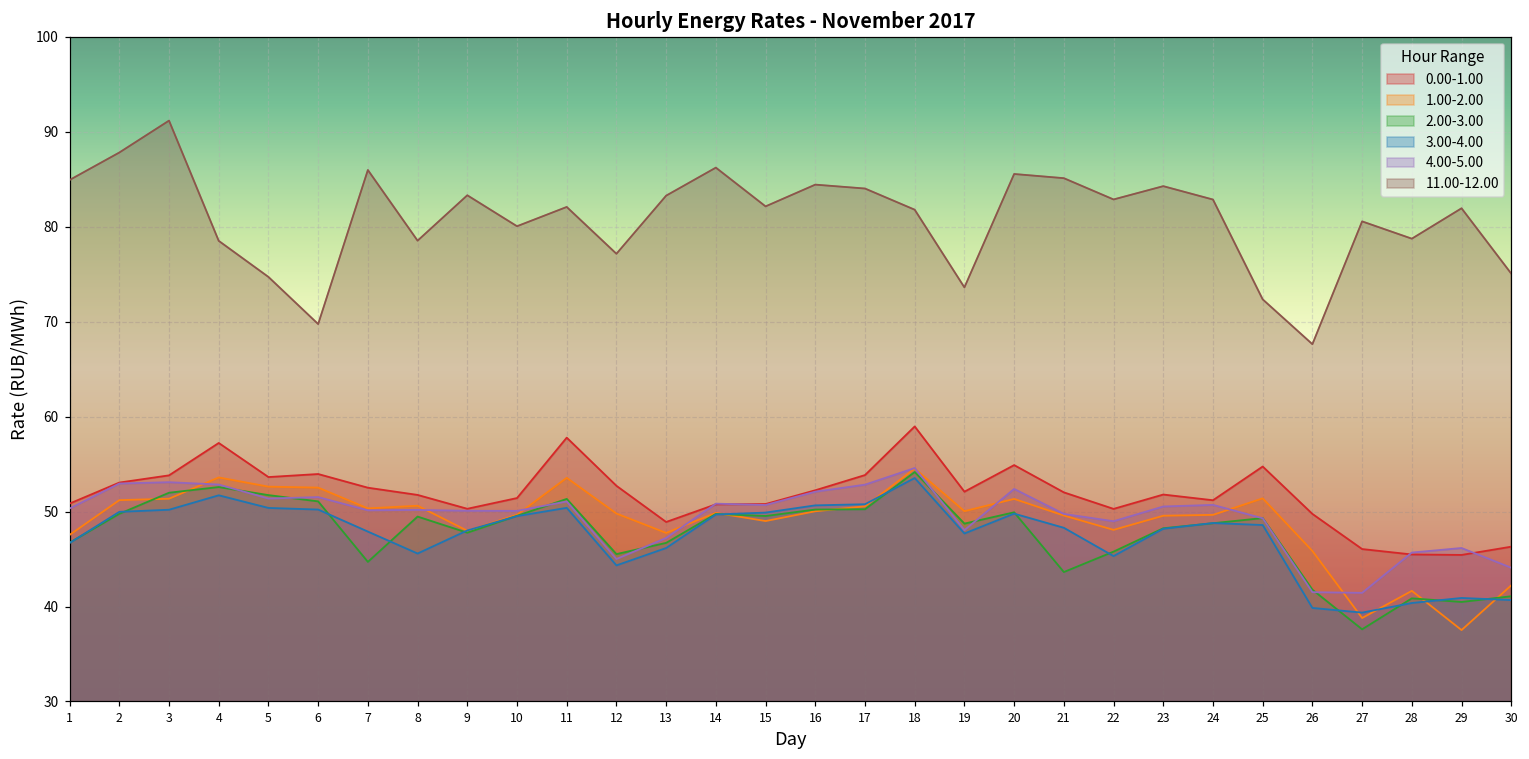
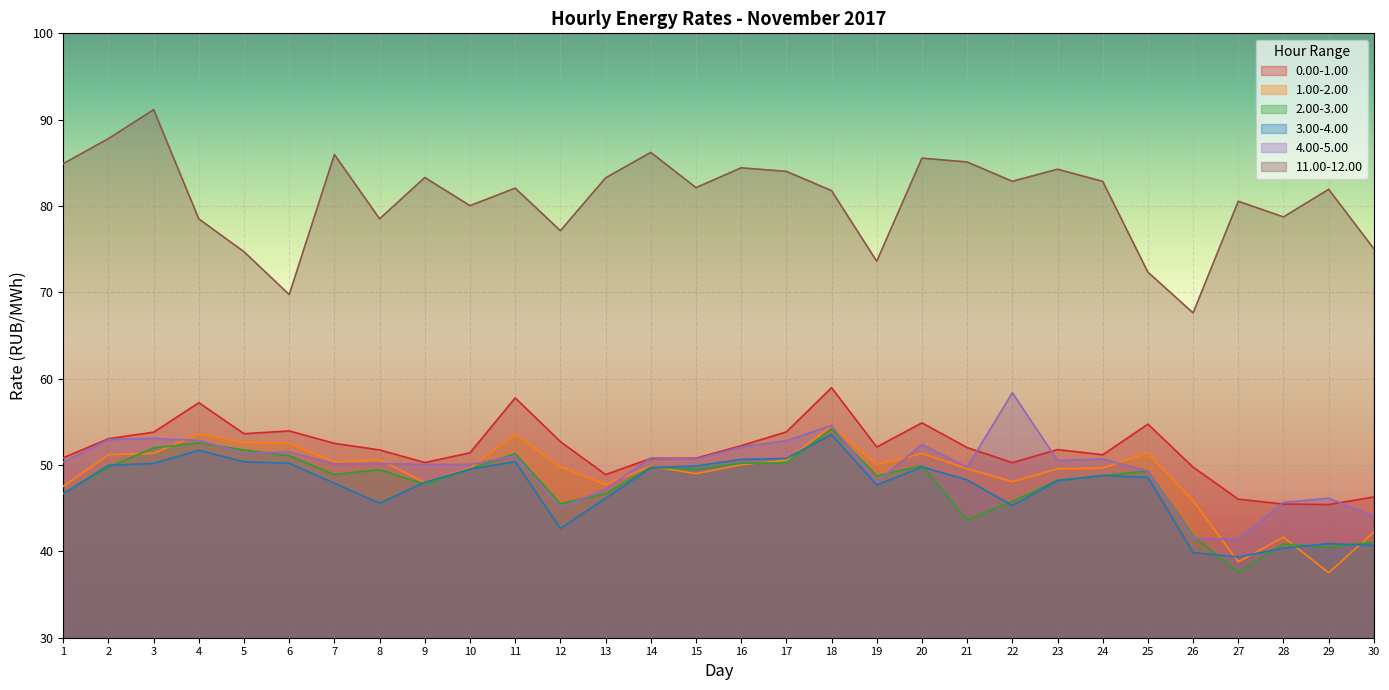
  {
    "2.00-3.00": {
      "3": 52,
      "5": 52,
      "6": 51,
-     "7": 45,
+     "7": 49,
      "8": 49,
      "12": 46,
      "13": 47,
      "15": 50,
      "17": 50,
      "18": 54,
      "19": 49,
      "21": 44,
      "22": 46,
      "27": 38,
      "28": 41,
      "29": 40,
      "30": 41
    },
    "3.00-4.00": {
      "3": 50,
      "4": 52,
      "5": 50,
      "6": 50,
      "7": 48,
      "8": 46,
      "11": 50,
-     "12": 44,
+     "12": 43,
      "13": 46,
      "15": 50,
      "16": 51,
      "18": 54,
      "19": 48,
      "21": 48,
      "22": 45,
      "25": 49,
      "26": 40,
      "27": 39,
      "28": 40,
      "29": 41,
      "30": 41
    },
    "4.00-5.00": {
      "1": 50,
      "3": 53,
      "5": 51,
      "6": 52,
      "8": 50,
      "10": 50,
      "12": 45,
      "13": 47,
      "17": 53,
      "19": 48,
      "20": 52,
-     "22": 49,
+     "22": 58,
      "23": 51,
      "24": 51,
      "27": 41,
      "29": 46,
      "30": 44
    }
  }
